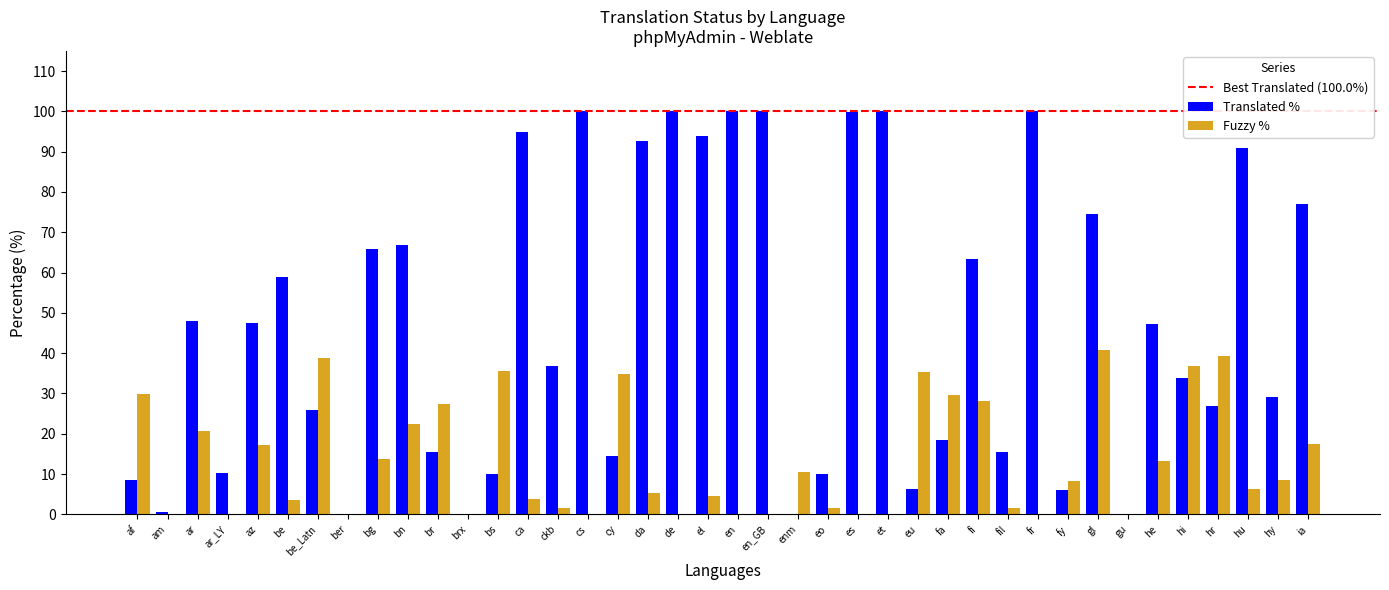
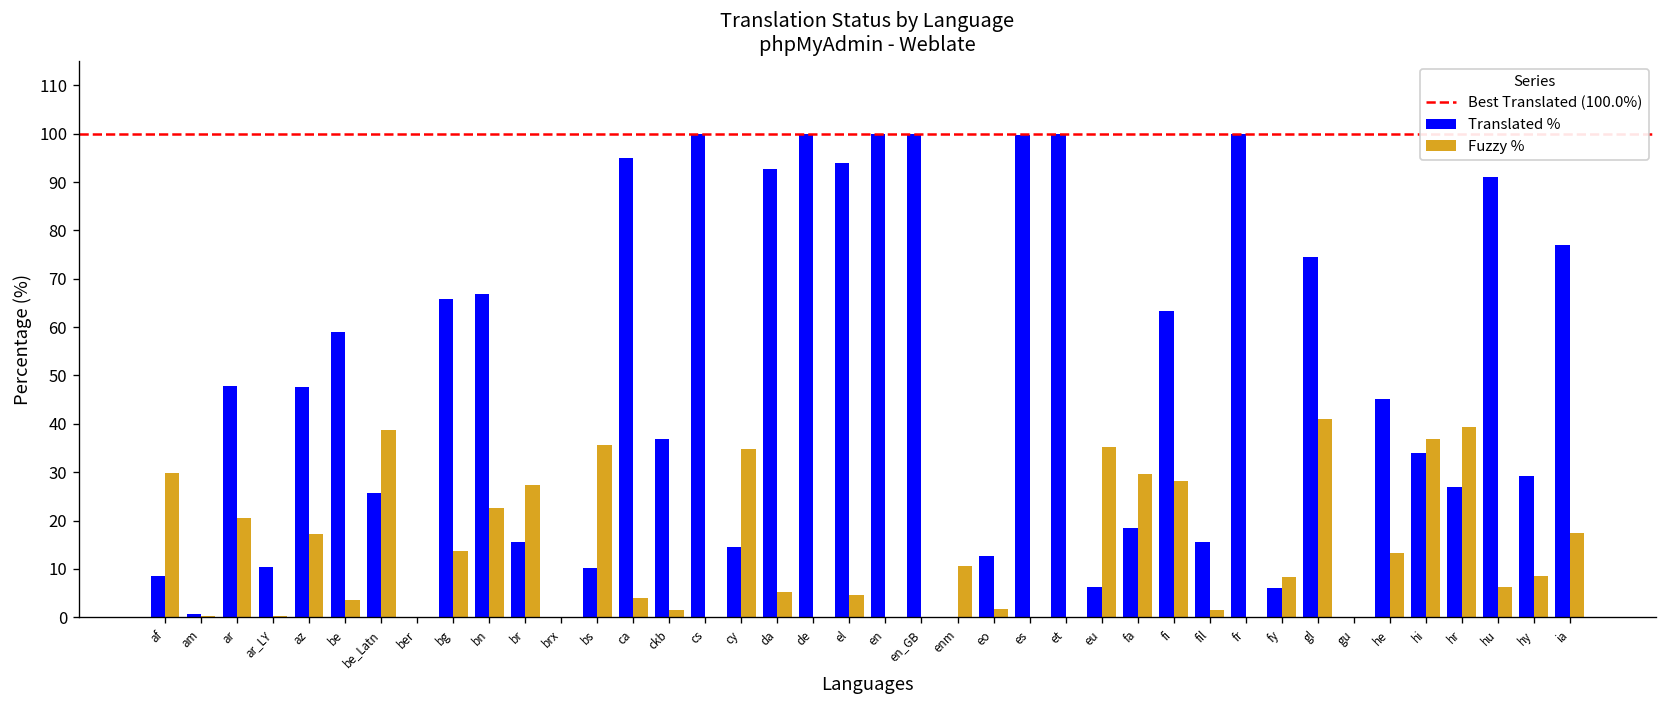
  {
    "Translated %": {
      "af": 9,
      "ar": 48,
      "ar_LY": 10,
      "az": 48,
      "be": 59,
      "be_Latn": 26,
      "ber": 0,
      "bg": 66,
      "bn": 67,
      "br": 16,
      "bs": 10,
      "ca": 95,
      "ckb": 37,
      "cs": 100,
      "cy": 15,
      "da": 93,
      "de": 100,
      "el": 94,
      "en": 100,
      "en_GB": 100,
      "enm": 0,
-     "eo": 10,
+     "eo": 13,
      "es": 100,
      "et": 100,
      "eu": 6,
      "fa": 18,
      "fi": 63,
      "fil": 16,
      "fr": 100,
      "fy": 6,
      "gl": 75,
-     "he": 47,
+     "he": 45,
      "hi": 34,
      "hr": 27,
      "hu": 91,
      "hy": 29,
      "ia": 77
    },
    "Fuzzy %": {
      "af": 30,
      "ar": 21,
      "az": 17,
      "be": 4,
      "be_Latn": 39,
      "bg": 14,
      "bn": 23,
      "br": 27,
      "brx": 0,
      "bs": 36,
      "ca": 4,
      "ckb": 2,
      "cs": 0,
      "cy": 35,
      "da": 5,
      "de": 0,
      "el": 5,
      "en": 0,
      "en_GB": 0,
      "enm": 11,
      "eo": 2,
      "et": 0,
      "eu": 35,
      "fa": 30,
      "fi": 28,
      "fil": 2,
      "fr": 0,
      "fy": 8,
      "gl": 41,
      "gu": 0,
      "he": 13,
      "hi": 37,
      "hr": 39,
      "hu": 6,
      "hy": 9,
      "ia": 17
    }
  }
